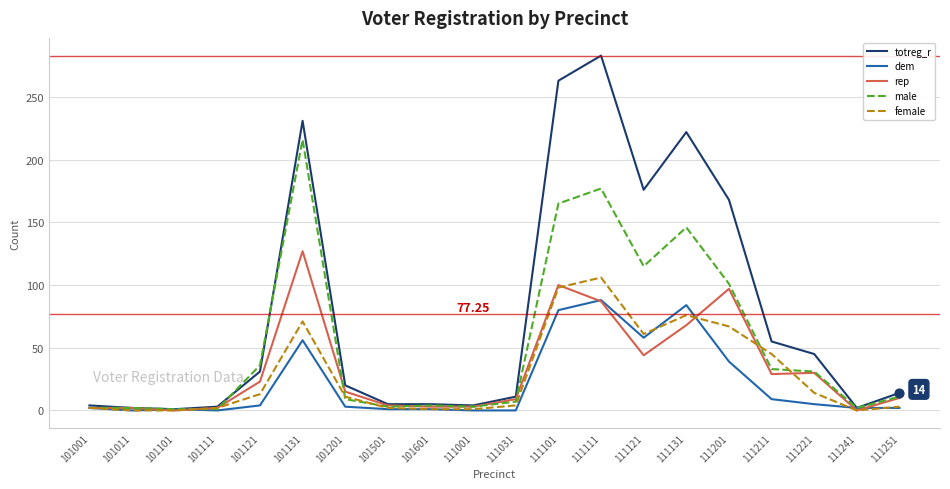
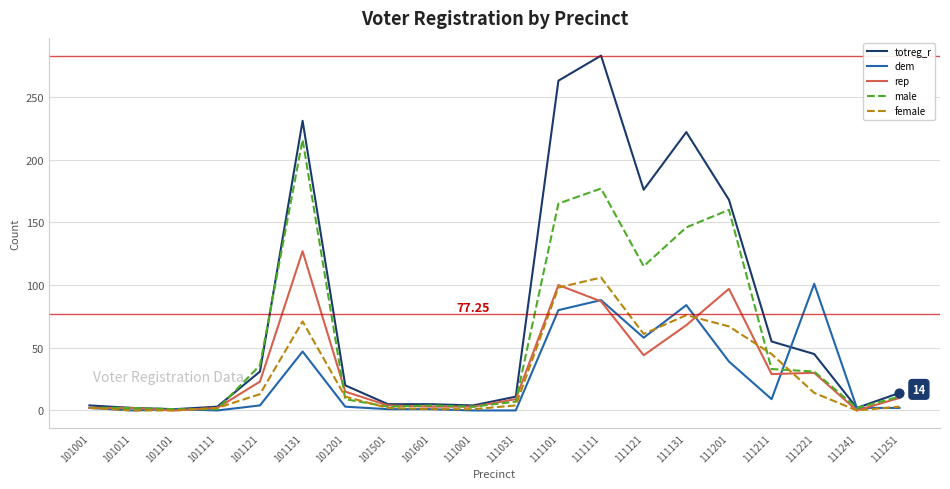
  {
    "dem": {
      "101121": 4,
-     "101131": 56,
+     "101131": 47,
      "101201": 3,
      "111031": 0,
      "111101": 80,
      "111121": 58,
      "111131": 84,
      "111201": 39,
      "111211": 9,
-     "111221": 5
+     "111221": 101
    },
    "rep": {
      "101121": 23,
      "101131": 127,
      "101201": 15,
      "111121": 44,
      "111131": 68,
      "111201": 97,
      "111211": 29
    },
    "male": {
      "101121": 36,
      "101131": 216,
      "101201": 9,
      "111101": 165,
      "111111": 177,
      "111121": 115,
      "111131": 146,
-     "111201": 101,
+     "111201": 160,
      "111211": 33
    },
    "female": {
      "101121": 13,
      "101131": 71,
      "101201": 11,
      "111031": 4,
      "111111": 106,
      "111121": 61,
      "111131": 76,
      "111201": 67,
      "111211": 45,
      "111221": 14
    }
  }
